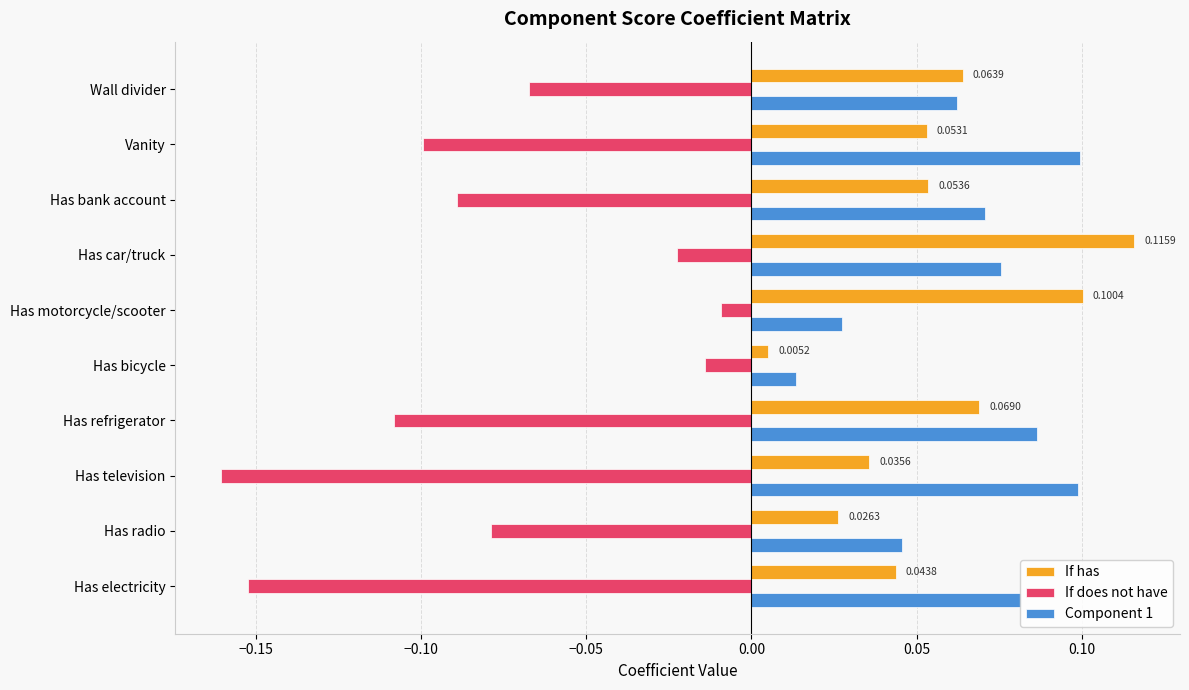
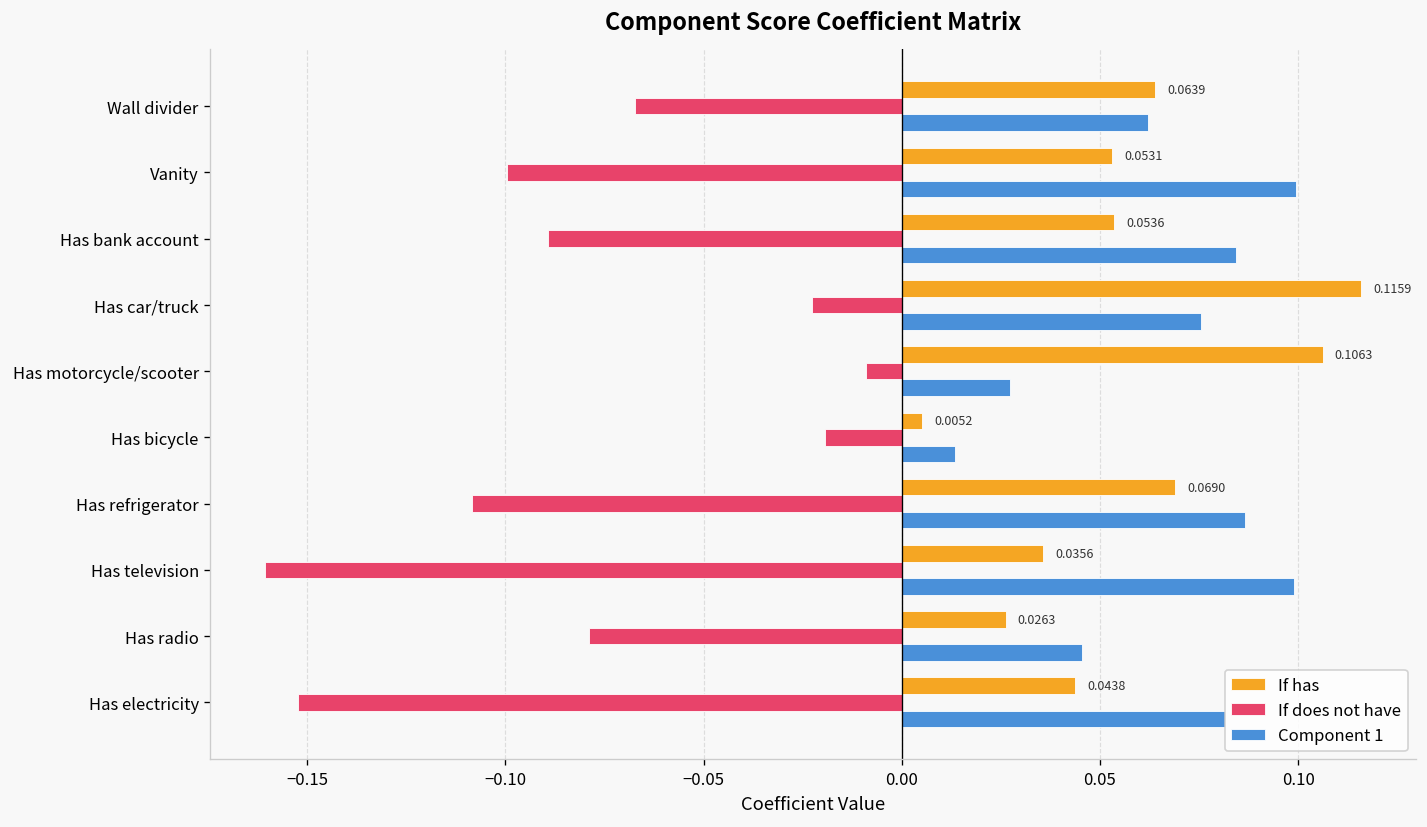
  {
    "If has": {
      "Wall divider": 0.0639,
      "Vanity": 0.0531,
      "Has bank account": 0.0536,
      "Has car/truck": 0.1159,
-     "Has motorcycle/scooter": 0.1004,
+     "Has motorcycle/scooter": 0.1063,
      "Has bicycle": 0.0052,
      "Has refrigerator": 0.0690,
      "Has television": 0.0356,
      "Has radio": 0.0263,
      "Has electricity": 0.0438
    },
    "If does not have": {
      "Wall divider": -0.067,
      "Vanity": -0.100,
      "Has bank account": -0.089,
      "Has car/truck": -0.023,
      "Has motorcycle/scooter": -0.009,
-     "Has bicycle": -0.014,
+     "Has bicycle": -0.019,
      "Has refrigerator": -0.108,
      "Has television": -0.161,
      "Has radio": -0.079,
      "Has electricity": -0.152
    },
    "Component 1": {
      "Wall divider": 0.062,
      "Vanity": 0.099,
-     "Has bank account": 0.071,
+     "Has bank account": 0.084,
      "Has car/truck": 0.076,
      "Has motorcycle/scooter": 0.027,
      "Has bicycle": 0.013,
      "Has refrigerator": 0.086,
      "Has television": 0.099,
      "Has radio": 0.046
    }
  }
